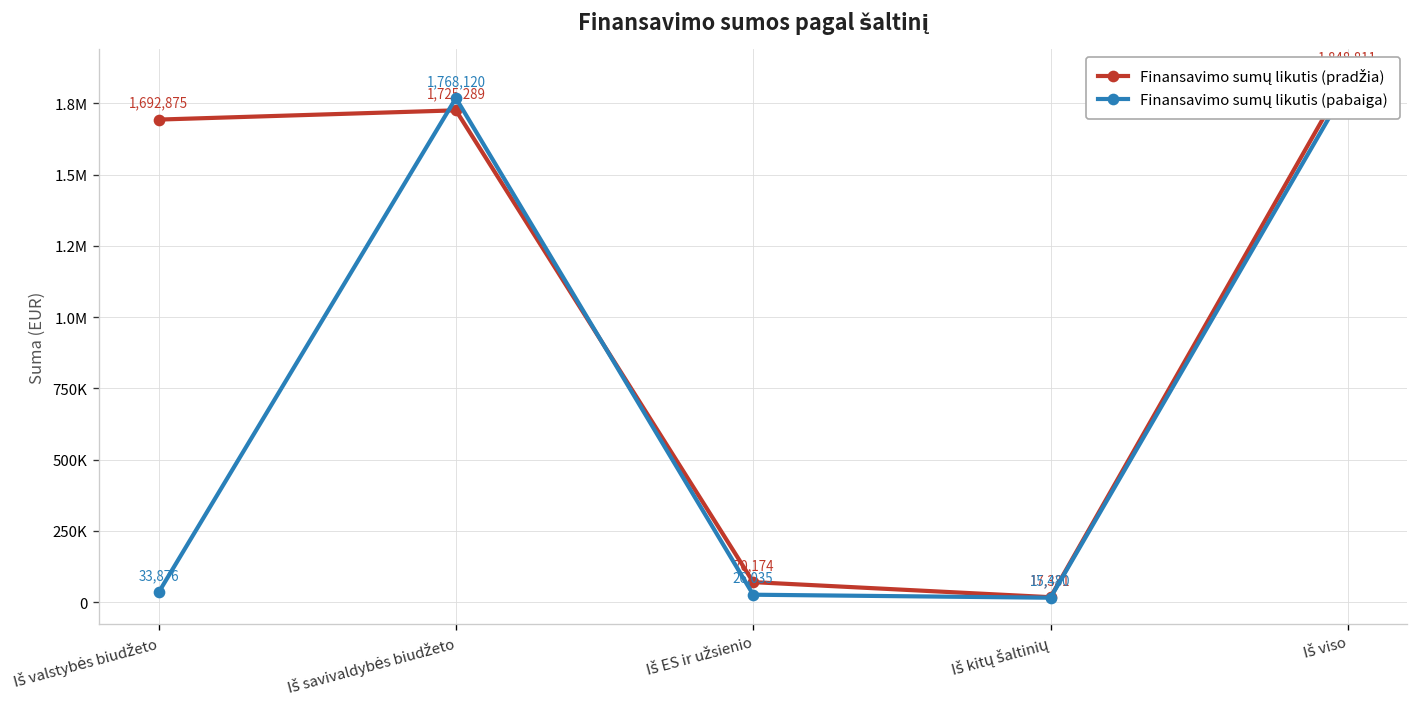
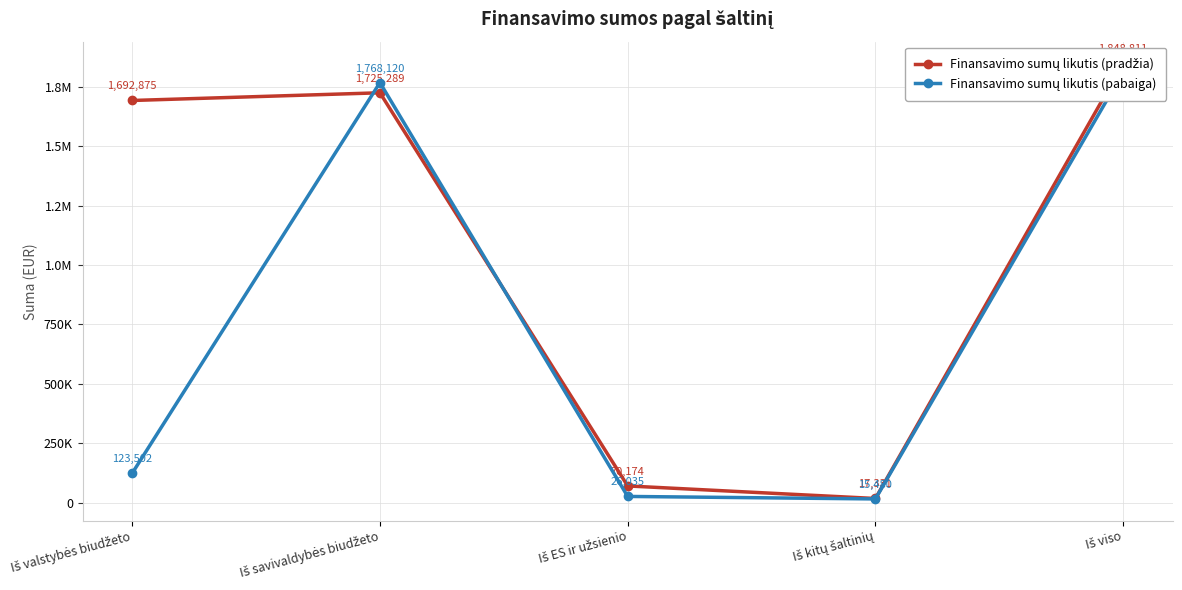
  {
    "Finansavimo sumų likutis (pradžia)": {
      "Iš valstybės biudžeto": "1,692,875",
      "Iš ES ir užsienio": "70,174"
    },
    "Finansavimo sumų likutis (pabaiga)": {
-     "Iš valstybės biudžeto": "33,876",
+     "Iš valstybės biudžeto": "123,502",
      "Iš savivaldybės biudžeto": "1,768,120"
    }
  }
